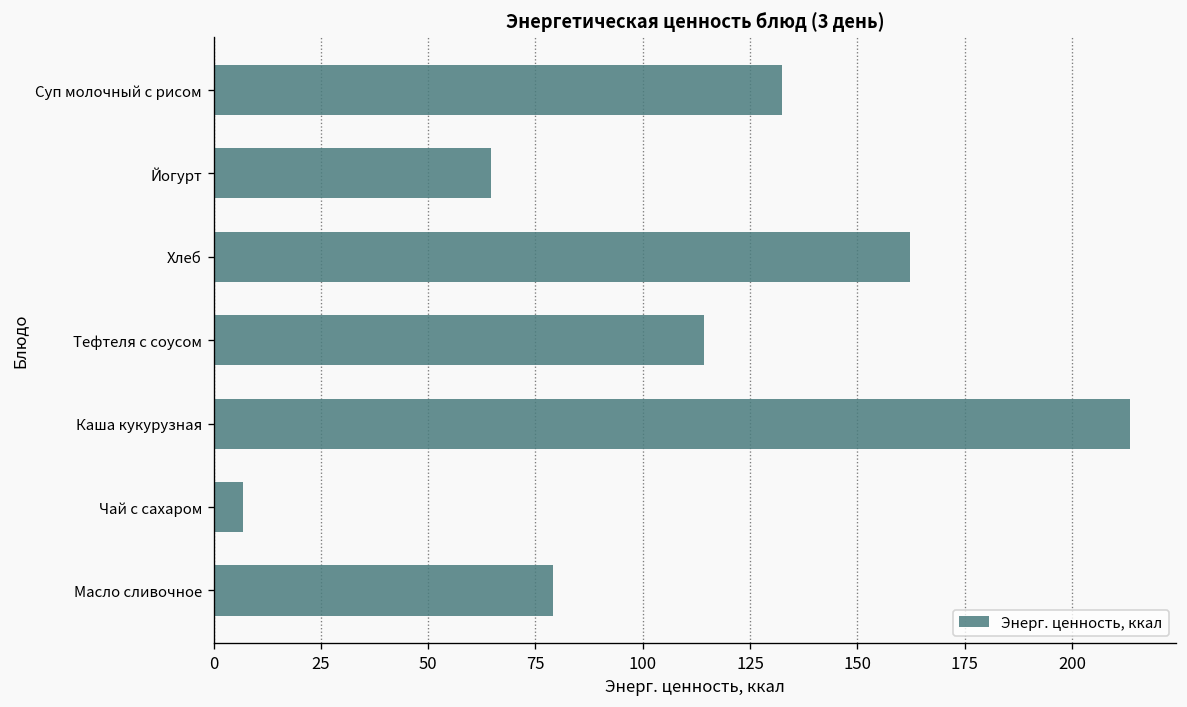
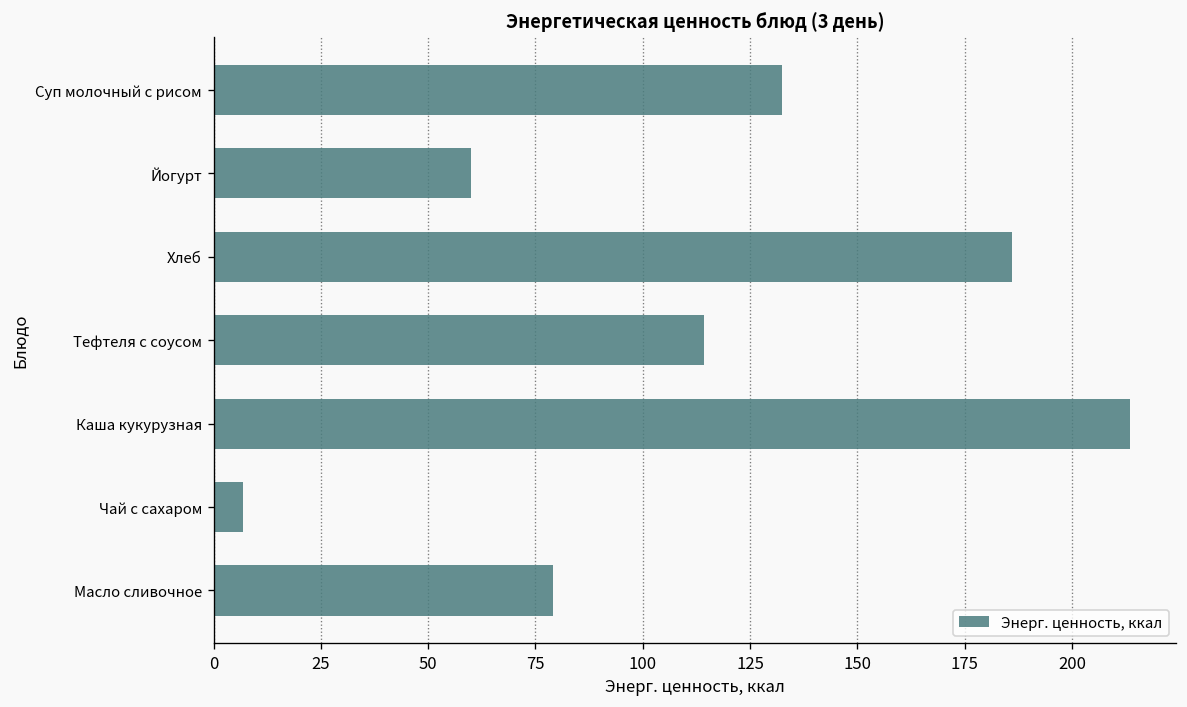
  {
    "Суп молочный с рисом": 132,
-   "Йогурт": 65,
-   "Хлеб": 162,
+   "Йогурт": 60,
+   "Хлеб": 186,
    "Тефтеля с соусом": 114,
    "Каша кукурузная": 214,
    "Чай с сахаром": 7,
    "Масло сливочное": 79
  }
